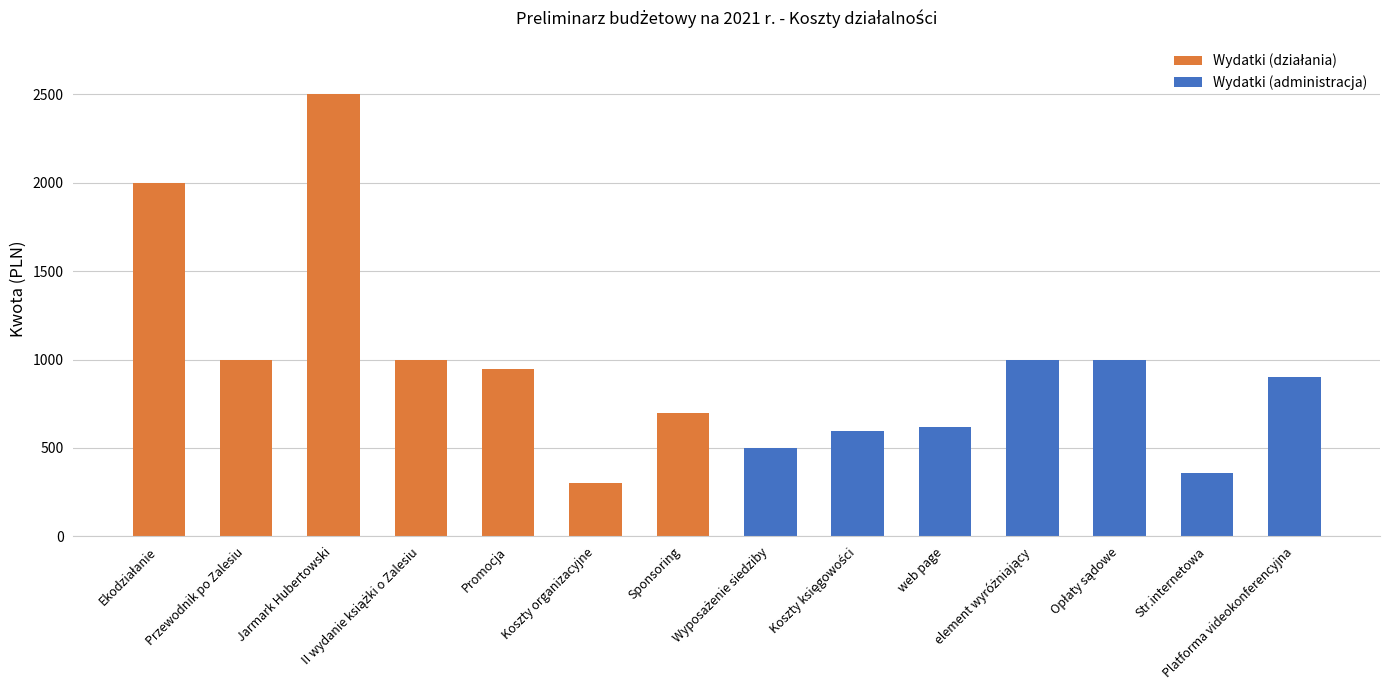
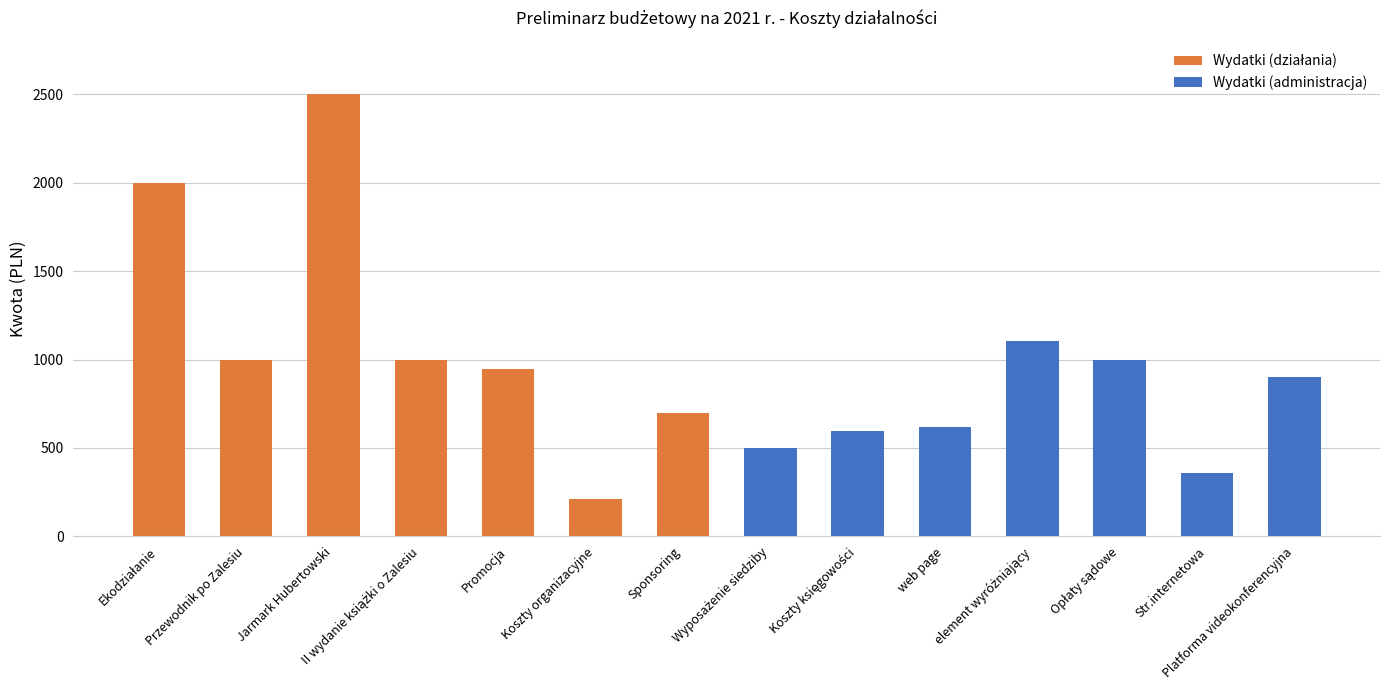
  {
    "Wydatki (działania)": {
      "Ekodziałanie": 2000,
      "Przewodnik po Zalesiu": 1000,
      "Jarmark Hubertowski": 2500,
      "II wydanie książki o Zalesiu": 1000,
      "Promocja": 950,
-     "Koszty organizacyjne": 300,
+     "Koszty organizacyjne": 210,
      "Sponsoring": 700
    },
    "Wydatki (administracja)": {
      "Wyposażenie siedziby": 500,
      "Koszty księgowości": 600,
      "web page": 620,
-     "element wyróżniający": 1000,
+     "element wyróżniający": 1110,
      "Opłaty sądowe": 1000,
      "Str.internetowa": 360,
      "Platforma videokonferencyjna": 900
    }
  }
